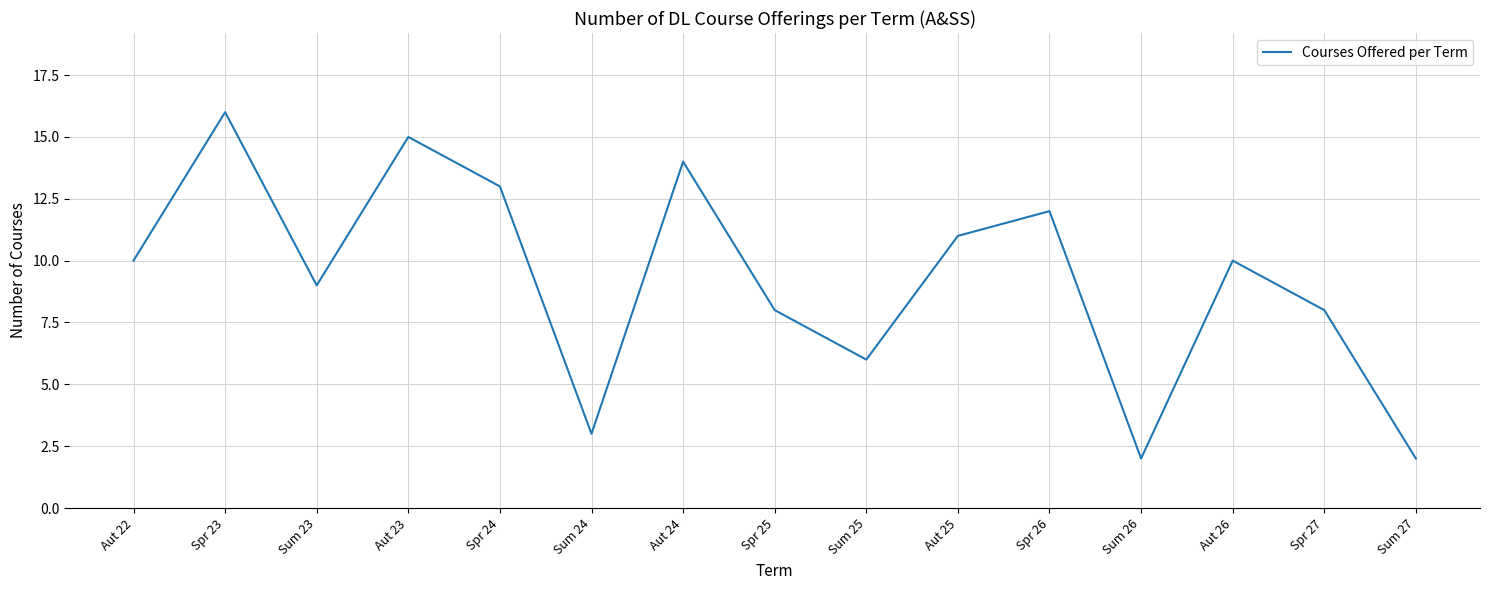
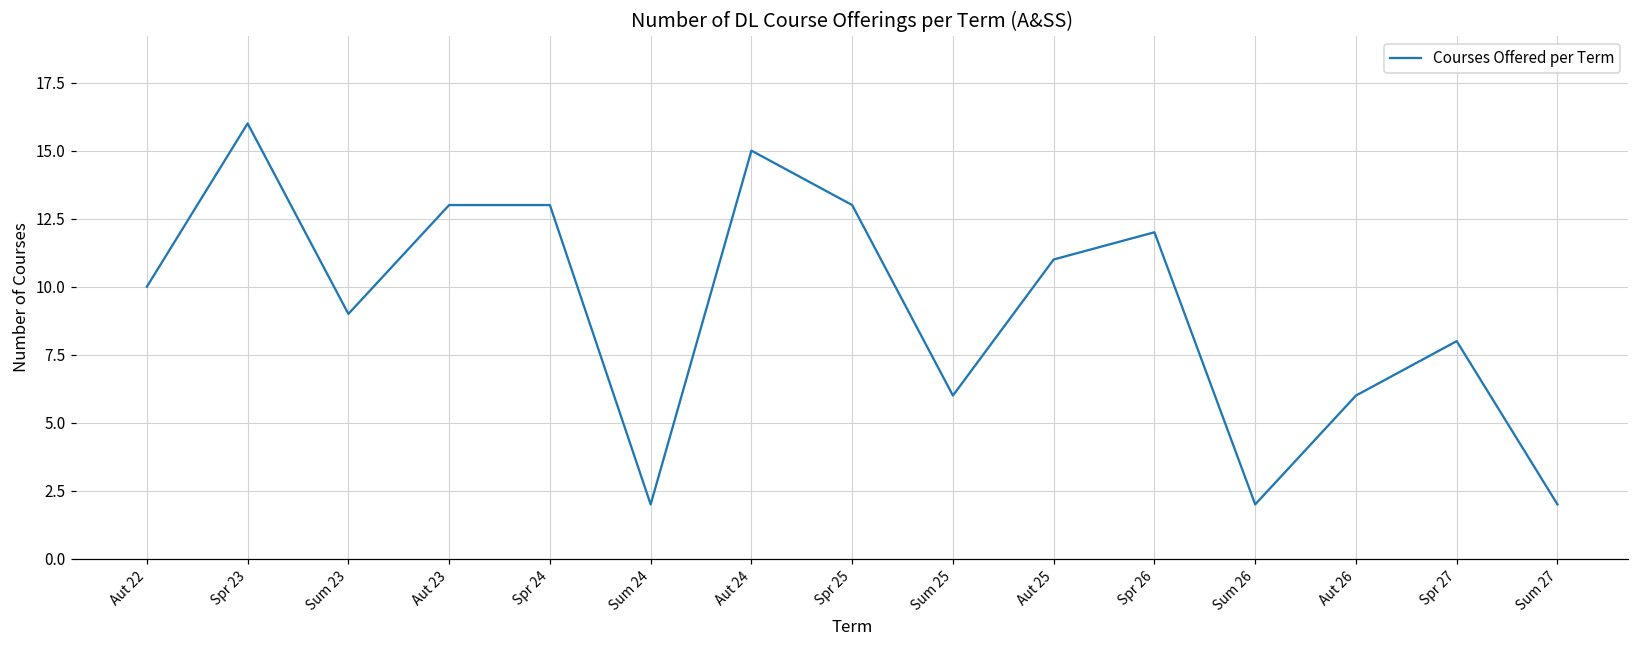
  {
    "Aut 22": 10,
    "Spr 23": 16,
    "Sum 23": 9,
-   "Aut 23": 15,
+   "Aut 23": 13,
    "Spr 24": 13,
-   "Sum 24": 3,
-   "Aut 24": 14,
-   "Spr 25": 8,
+   "Sum 24": 2,
+   "Aut 24": 15,
+   "Spr 25": 13,
    "Sum 25": 6,
    "Aut 25": 11,
    "Spr 26": 12,
    "Sum 26": 2,
-   "Aut 26": 10,
+   "Aut 26": 6,
    "Spr 27": 8,
    "Sum 27": 2
  }
